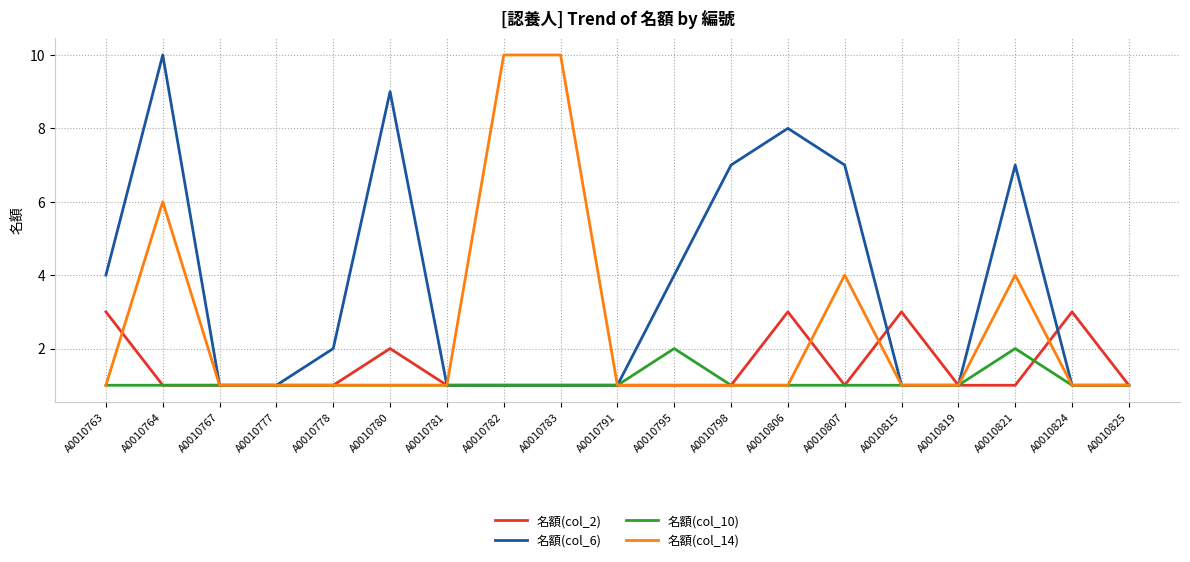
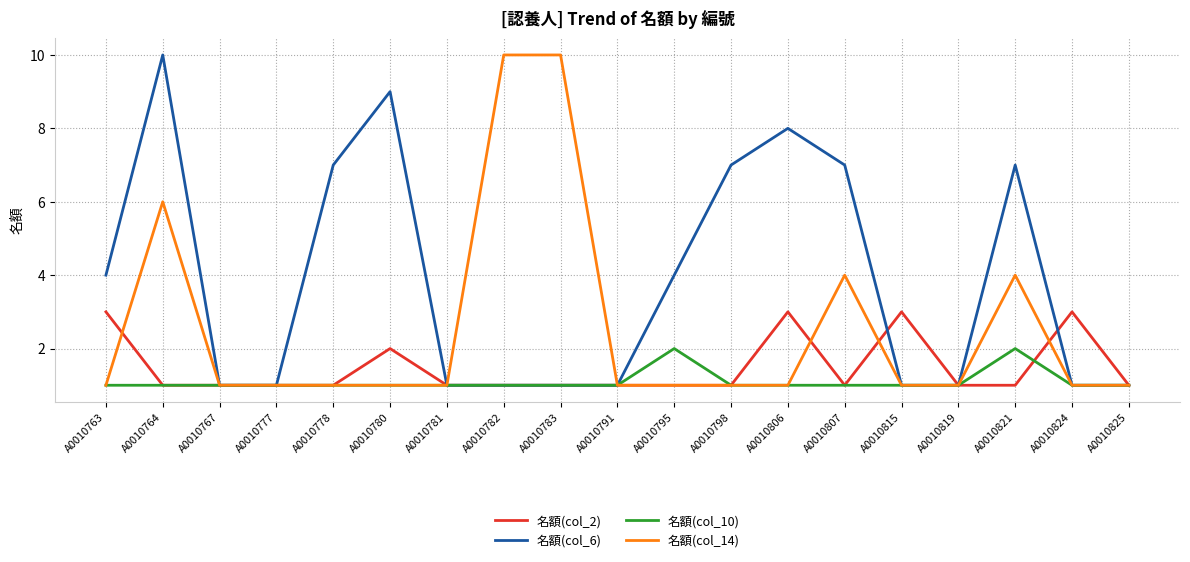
  {
    "名額(col_2)": {
      "A0010763": 3,
      "A0010780": 2,
      "A0010806": 3,
      "A0010815": 3,
      "A0010821": 1,
      "A0010824": 3
    },
    "名額(col_6)": {
      "A0010763": 4,
      "A0010764": 10,
-     "A0010778": 2,
+     "A0010778": 7,
      "A0010780": 9,
      "A0010795": 4,
      "A0010798": 7,
      "A0010806": 8,
      "A0010807": 7,
      "A0010821": 7
    },
    "名額(col_10)": {
      "A0010795": 2,
      "A0010821": 2
    },
    "名額(col_14)": {
      "A0010764": 6,
      "A0010782": 10,
      "A0010783": 10,
      "A0010807": 4,
      "A0010821": 4
    }
  }
